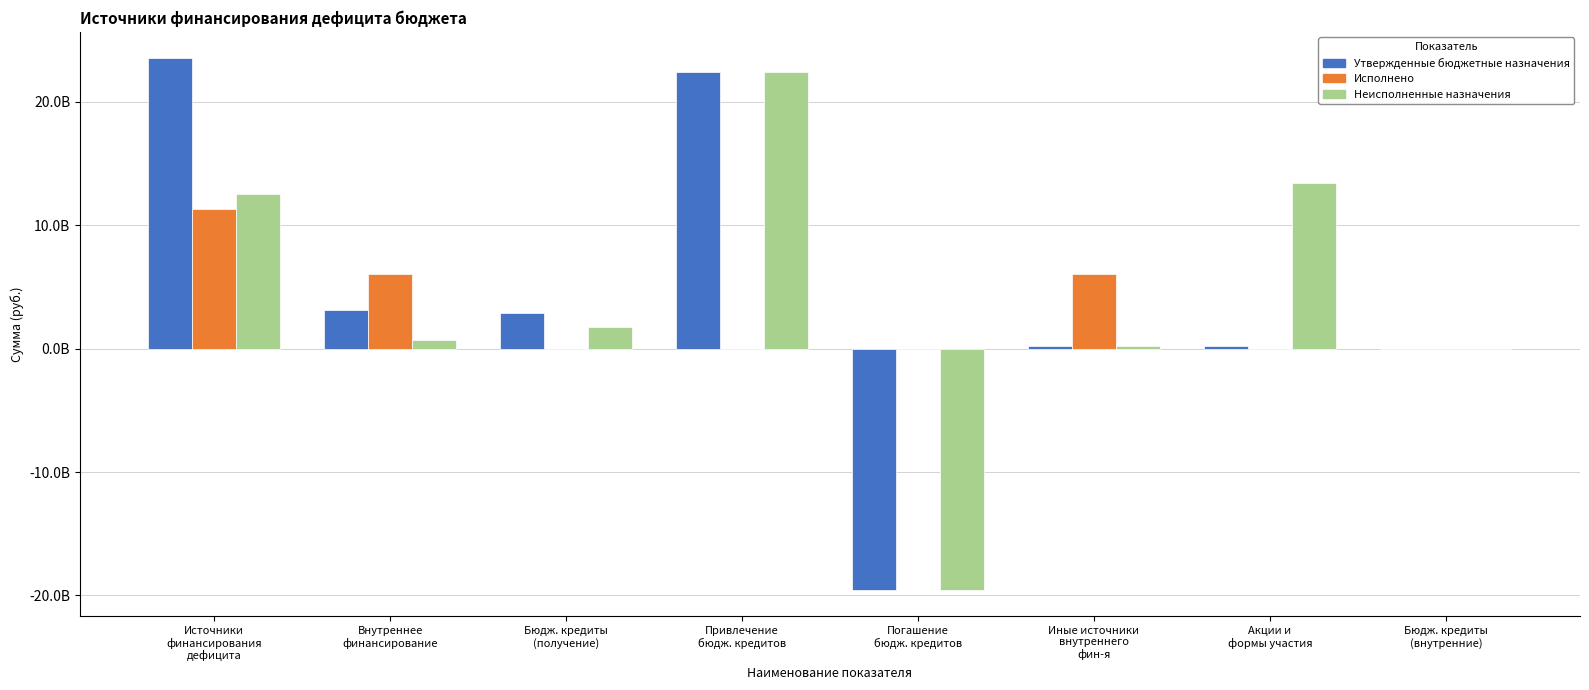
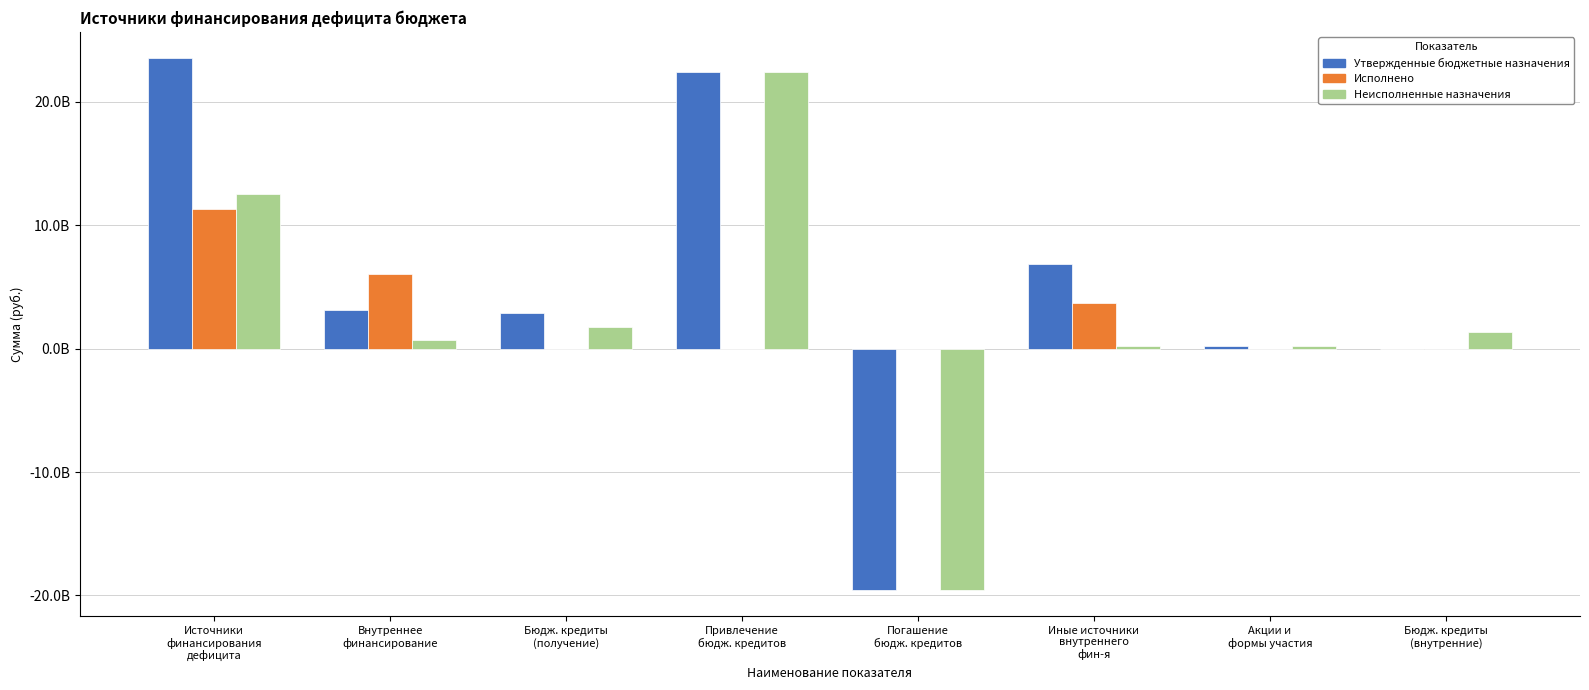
  {
    "Утвержденные бюджетные назначения": {
      "Источники финансирования дефицита": 23500000000,
      "Внутреннее финансирование": 3100000000,
      "Бюдж. кредиты (получение)": 2900000000,
      "Привлечение бюдж. кредитов": 22400000000,
      "Погашение бюдж. кредитов": -19500000000,
-     "Иные источники внутреннего фин-я": 200000000,
+     "Иные источники внутреннего фин-я": 6900000000,
      "Акции и формы участия": 200000000
    },
    "Исполнено": {
      "Источники финансирования дефицита": 11300000000,
      "Внутреннее финансирование": 6000000000,
      "Бюдж. кредиты (получение)": 0,
      "Привлечение бюдж. кредитов": 0,
      "Погашение бюдж. кредитов": 0,
-     "Иные источники внутреннего фин-я": 6000000000,
+     "Иные источники внутреннего фин-я": 3700000000,
      "Акции и формы участия": 0,
      "Бюдж. кредиты (внутренние)": 0
    },
    "Неисполненные назначения": {
      "Источники финансирования дефицита": 12500000000,
      "Внутреннее финансирование": 700000000,
      "Бюдж. кредиты (получение)": 1800000000,
      "Привлечение бюдж. кредитов": 22400000000,
      "Погашение бюдж. кредитов": -19500000000,
      "Иные источники внутреннего фин-я": 200000000,
-     "Акции и формы участия": 13400000000,
-     "Бюдж. кредиты (внутренние)": 0
+     "Акции и формы участия": 200000000,
+     "Бюдж. кредиты (внутренние)": 1300000000
    }
  }
